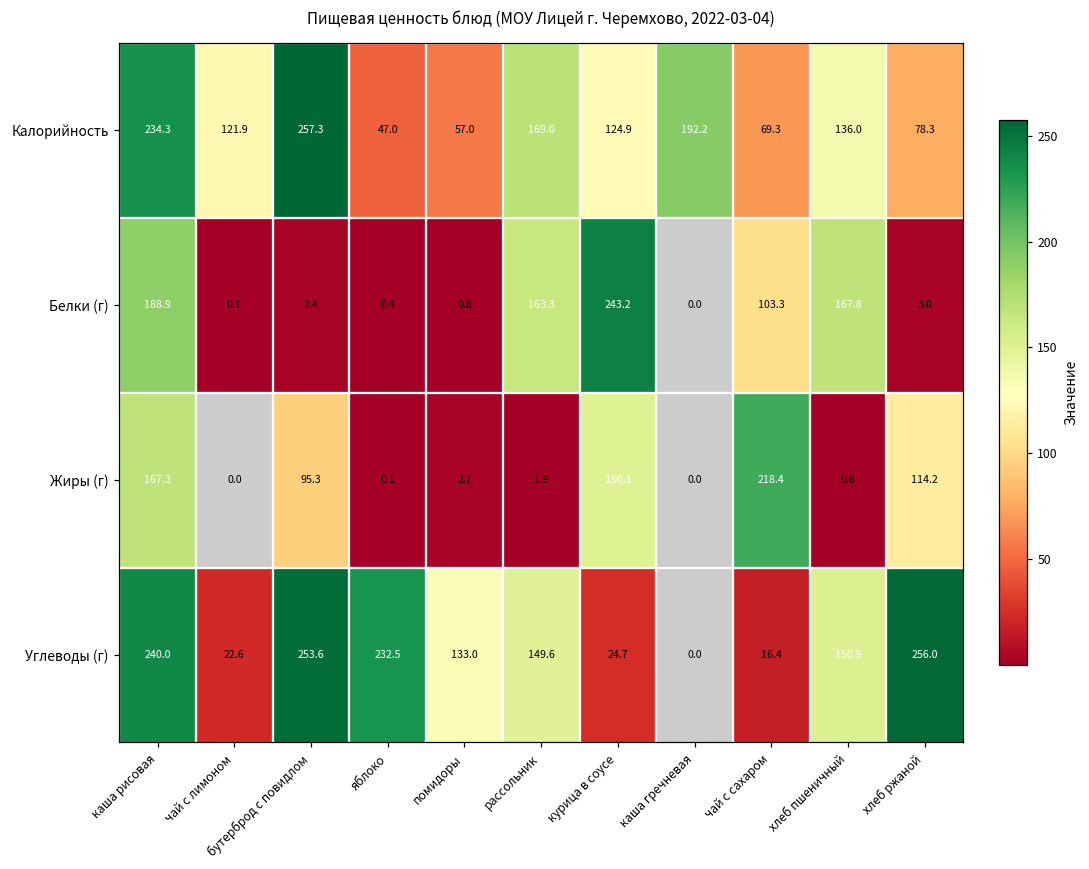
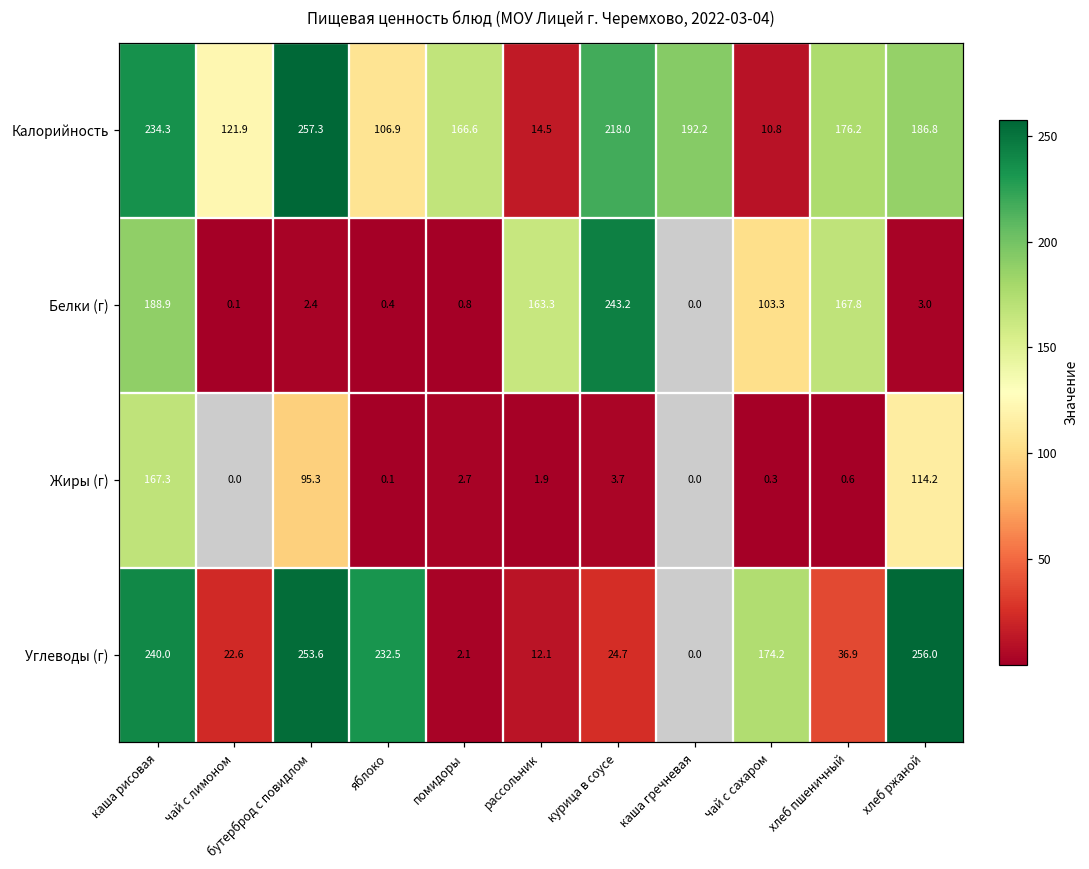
  {
    "Калорийность": {
      "каша рисовая": 234.3,
      "чай с лимоном": 121.9,
      "бутерброд с повидлом": 257.3,
-     "яблоко": 47.0,
-     "помидоры": 57.0,
-     "рассольник": 169.0,
-     "курица в соусе": 124.9,
+     "яблоко": 106.9,
+     "помидоры": 166.6,
+     "рассольник": 14.5,
+     "курица в соусе": 218.0,
      "каша гречневая": 192.2,
-     "чай с сахаром": 69.3,
-     "хлеб пшеничный": 136.0,
-     "хлеб ржаной": 78.3
+     "чай с сахаром": 10.8,
+     "хлеб пшеничный": 176.2,
+     "хлеб ржаной": 186.8
    },
    "Белки (г)": {
      "каша рисовая": 188.9,
      "чай с лимоном": 0.1,
      "бутерброд с повидлом": 2.4,
      "яблоко": 0.4,
      "помидоры": 0.8,
      "рассольник": 163.3,
      "курица в соусе": 243.2,
      "чай с сахаром": 103.3,
      "хлеб пшеничный": 167.8,
      "хлеб ржаной": 3.0
    },
    "Жиры (г)": {
      "каша рисовая": 167.3,
      "бутерброд с повидлом": 95.3,
      "яблоко": 0.1,
      "помидоры": 2.7,
      "рассольник": 1.9,
-     "курица в соусе": 150.1,
-     "чай с сахаром": 218.4,
+     "курица в соусе": 3.7,
+     "чай с сахаром": 0.3,
      "хлеб пшеничный": 0.6,
      "хлеб ржаной": 114.2
    },
    "Углеводы (г)": {
      "каша рисовая": 240.0,
      "чай с лимоном": 22.6,
      "бутерброд с повидлом": 253.6,
      "яблоко": 232.5,
-     "помидоры": 133.0,
-     "рассольник": 149.6,
+     "помидоры": 2.1,
+     "рассольник": 12.1,
      "курица в соусе": 24.7,
-     "чай с сахаром": 16.4,
-     "хлеб пшеничный": 150.9,
+     "чай с сахаром": 174.2,
+     "хлеб пшеничный": 36.9,
      "хлеб ржаной": 256.0
    }
  }
